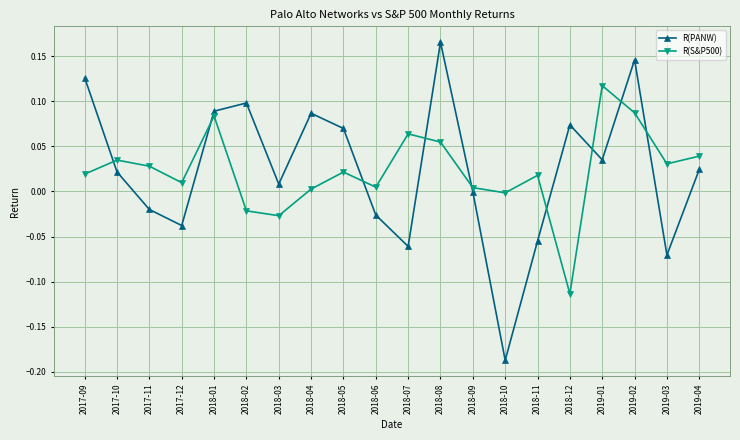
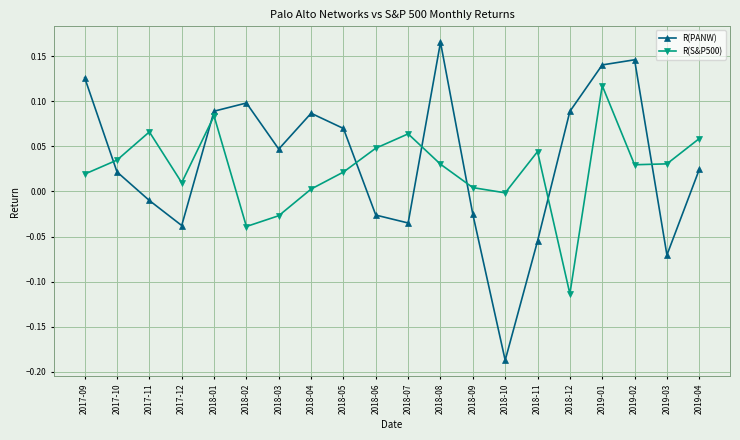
  {
    "R(PANW)": {
      "2017-09": 0.13,
      "2017-10": 0.02,
-     "2017-11": -0.02,
+     "2017-11": -0.01,
      "2017-12": -0.04,
      "2018-01": 0.09,
      "2018-02": 0.10,
-     "2018-03": 0.01,
+     "2018-03": 0.05,
      "2018-04": 0.09,
      "2018-05": 0.07,
      "2018-06": -0.03,
-     "2018-07": -0.06,
+     "2018-07": -0.04,
      "2018-08": 0.17,
-     "2018-09": 0.00,
+     "2018-09": -0.03,
      "2018-10": -0.19,
      "2018-11": -0.06,
-     "2018-12": 0.07,
-     "2019-01": 0.04,
+     "2018-12": 0.09,
+     "2019-01": 0.14,
      "2019-02": 0.15,
      "2019-03": -0.07,
      "2019-04": 0.02
    },
    "R(S&P500)": {
      "2017-09": 0.02,
      "2017-10": 0.03,
-     "2017-11": 0.03,
+     "2017-11": 0.07,
      "2017-12": 0.01,
      "2018-01": 0.08,
-     "2018-02": -0.02,
+     "2018-02": -0.04,
      "2018-03": -0.03,
      "2018-04": 0.00,
      "2018-05": 0.02,
-     "2018-06": 0.00,
+     "2018-06": 0.05,
      "2018-07": 0.06,
-     "2018-08": 0.05,
+     "2018-08": 0.03,
      "2018-09": 0.00,
      "2018-10": 0.00,
-     "2018-11": 0.02,
+     "2018-11": 0.04,
      "2018-12": -0.11,
      "2019-01": 0.12,
-     "2019-02": 0.09,
+     "2019-02": 0.03,
      "2019-03": 0.03,
-     "2019-04": 0.04
+     "2019-04": 0.06
    }
  }
